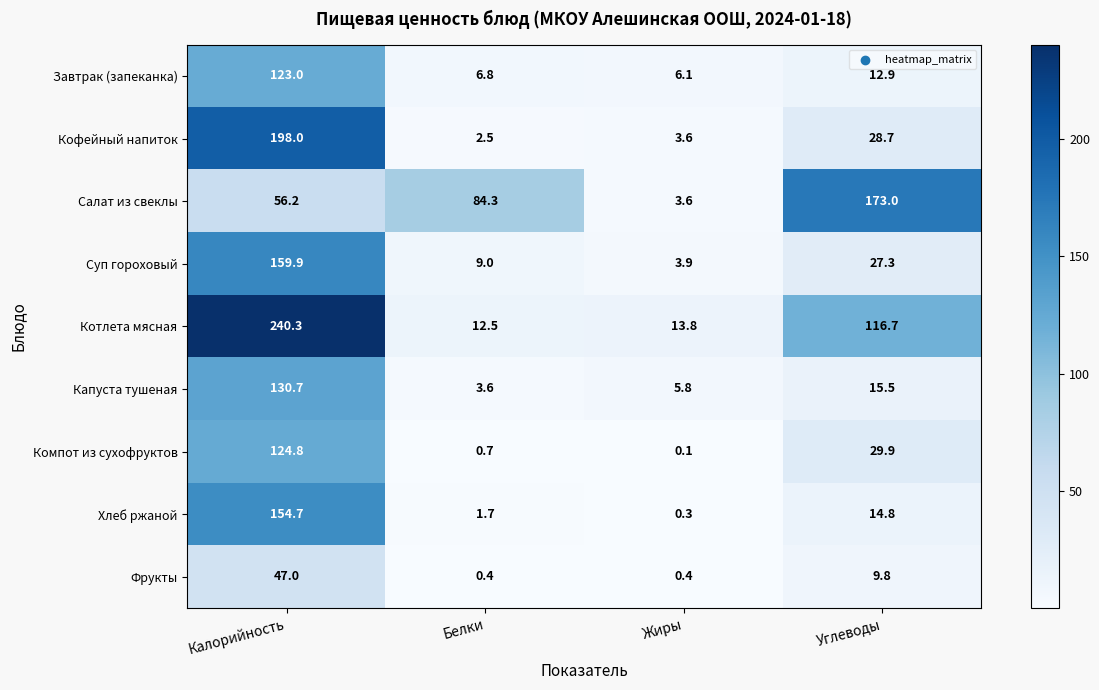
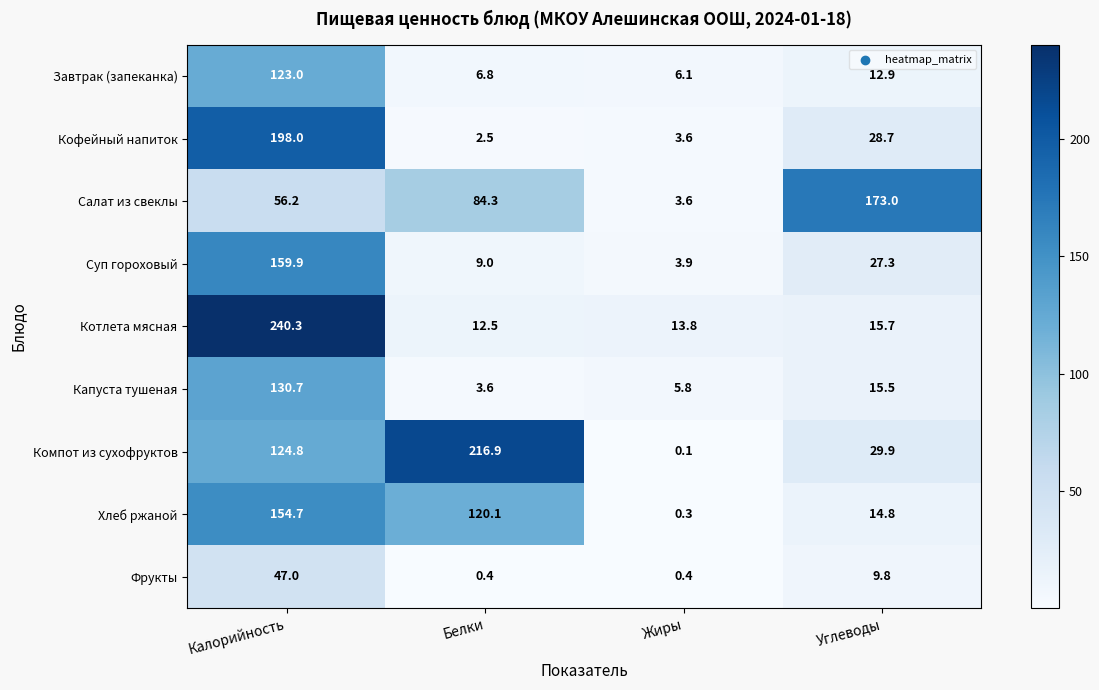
  {
    "Завтрак (запеканка)": {
      "Калорийность": 123.0,
      "Белки": 6.8,
      "Жиры": 6.1,
      "Углеводы": 12.9
    },
    "Кофейный напиток": {
      "Калорийность": 198.0,
      "Белки": 2.5,
      "Жиры": 3.6,
      "Углеводы": 28.7
    },
    "Салат из свеклы": {
      "Калорийность": 56.2,
      "Белки": 84.3,
      "Жиры": 3.6,
      "Углеводы": 173.0
    },
    "Суп гороховый": {
      "Калорийность": 159.9,
      "Белки": 9.0,
      "Жиры": 3.9,
      "Углеводы": 27.3
    },
    "Котлета мясная": {
      "Калорийность": 240.3,
      "Белки": 12.5,
      "Жиры": 13.8,
-     "Углеводы": 116.7
+     "Углеводы": 15.7
    },
    "Капуста тушеная": {
      "Калорийность": 130.7,
      "Белки": 3.6,
      "Жиры": 5.8,
      "Углеводы": 15.5
    },
    "Компот из сухофруктов": {
      "Калорийность": 124.8,
-     "Белки": 0.7,
+     "Белки": 216.9,
      "Жиры": 0.1,
      "Углеводы": 29.9
    },
    "Хлеб ржаной": {
      "Калорийность": 154.7,
-     "Белки": 1.7,
+     "Белки": 120.1,
      "Жиры": 0.3,
      "Углеводы": 14.8
    },
    "Фрукты": {
      "Калорийность": 47.0,
      "Белки": 0.4,
      "Жиры": 0.4,
      "Углеводы": 9.8
    }
  }
